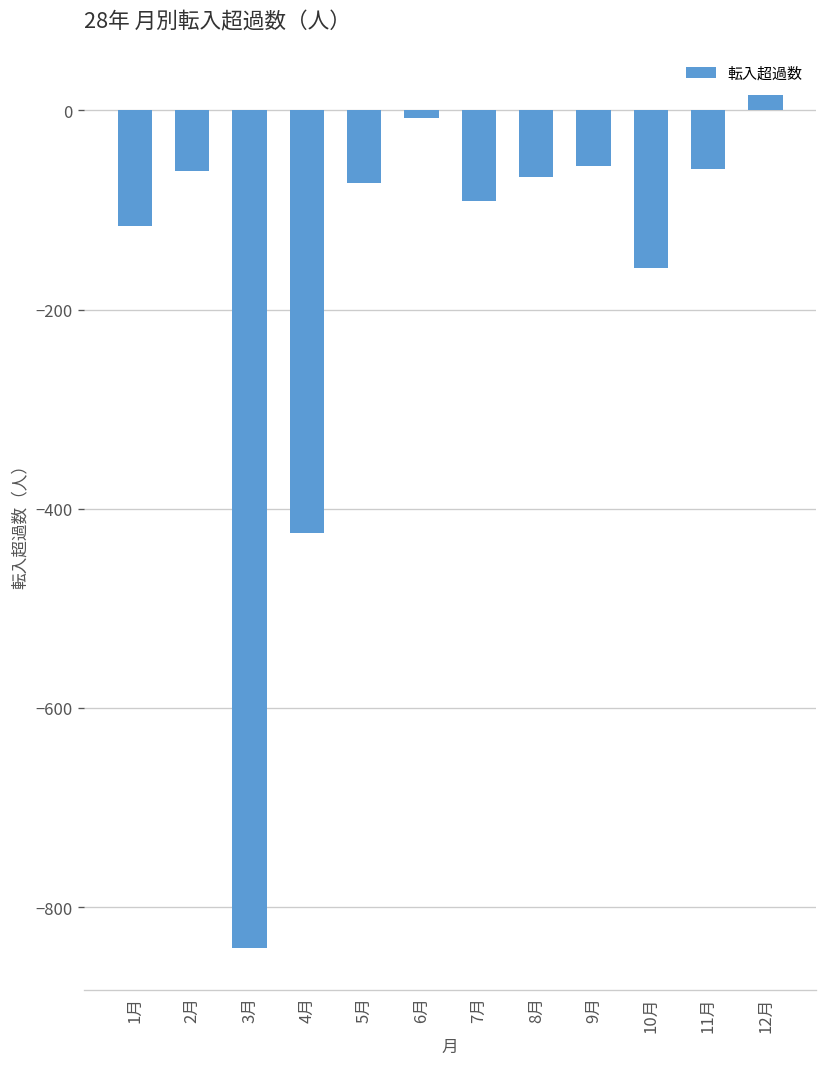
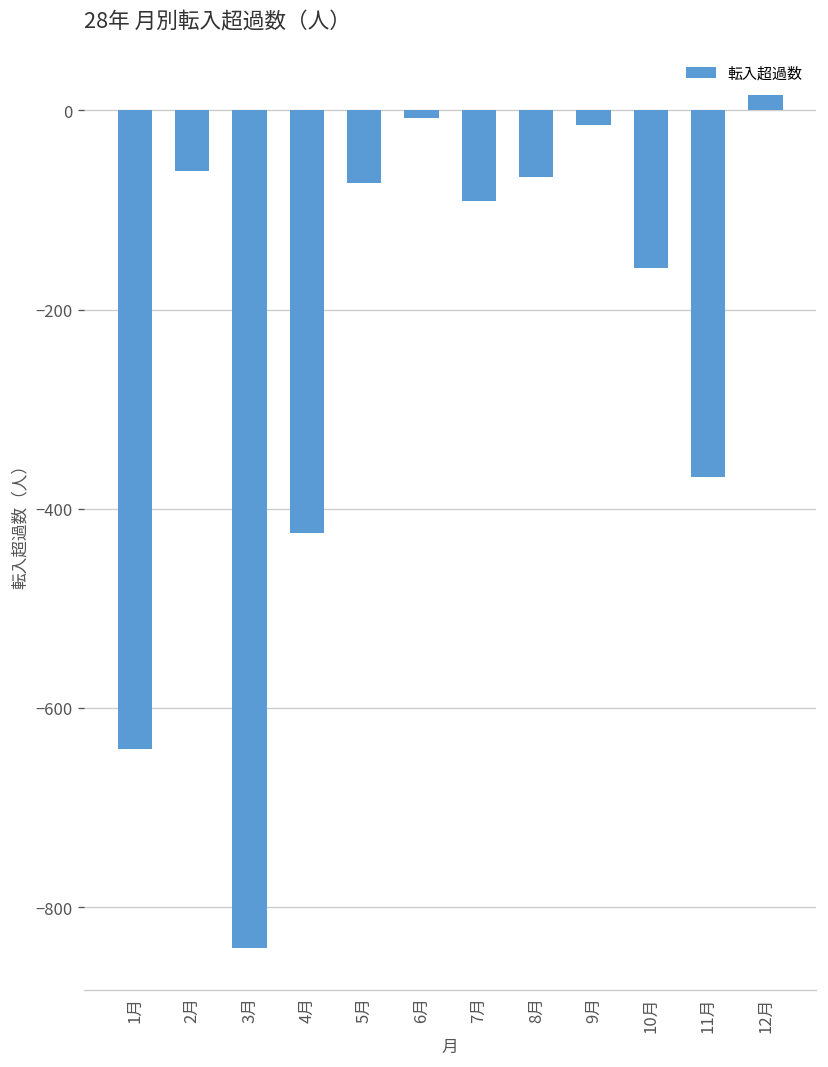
  {
-   "1月": -120,
+   "1月": -640,
    "2月": -60,
    "3月": -840,
    "4月": -420,
    "5月": -70,
    "6月": -10,
    "7月": -90,
    "8月": -70,
-   "9月": -60,
+   "9月": -20,
    "10月": -160,
-   "11月": -60,
+   "11月": -370,
    "12月": 20
  }
